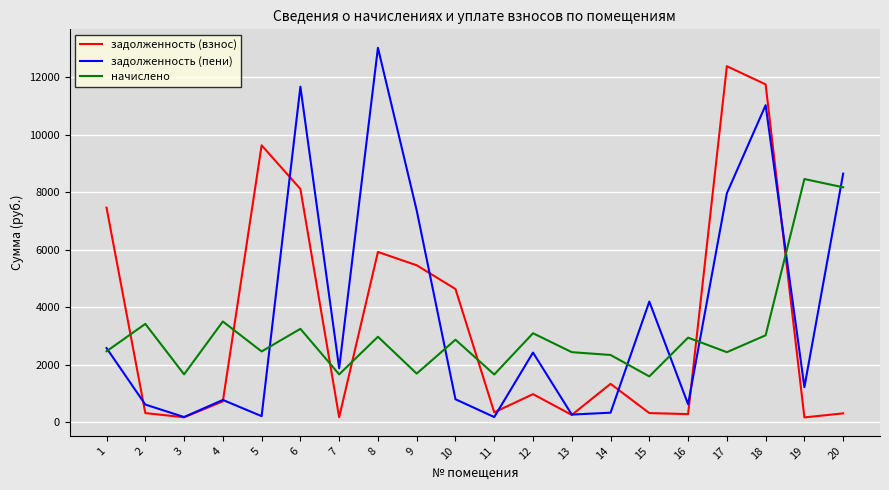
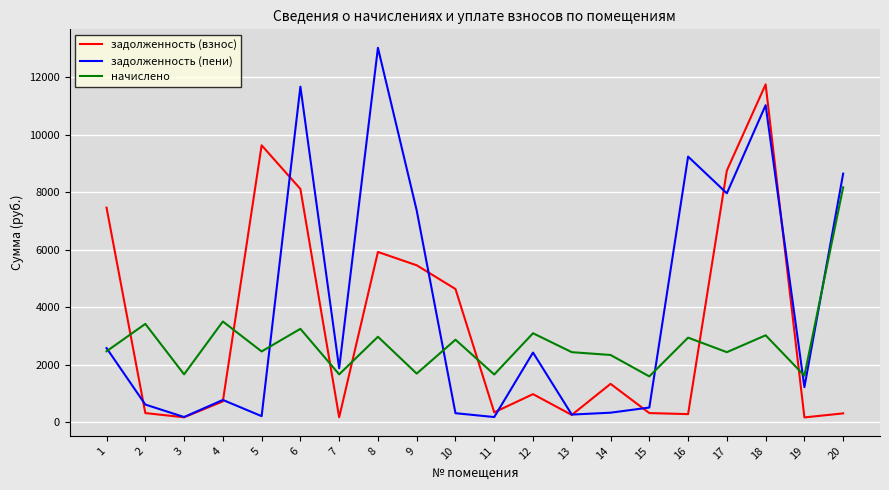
  {
    "задолженность (взнос)": {
      "1": 7500,
      "2": 300,
      "5": 9600,
      "6": 8100,
      "7": 200,
      "8": 5900,
      "9": 5500,
      "10": 4600,
      "11": 300,
      "12": 1000,
      "14": 1300,
      "15": 300,
      "16": 300,
-     "17": 12400,
+     "17": 8800,
      "18": 11700,
      "19": 200,
      "20": 300
    },
    "задолженность (пени)": {
      "1": 2600,
      "2": 600,
      "5": 200,
      "6": 11700,
      "7": 1900,
      "8": 13000,
      "9": 7400,
-     "10": 800,
+     "10": 300,
      "11": 200,
      "12": 2400,
      "14": 300,
-     "15": 4200,
-     "16": 600,
+     "15": 500,
+     "16": 9200,
      "17": 8000,
      "18": 11000,
      "19": 1200,
      "20": 8600
    },
    "начислено": {
      "1": 2500,
      "2": 3400,
      "3": 1700,
      "4": 3500,
      "5": 2500,
      "6": 3300,
      "7": 1700,
      "8": 3000,
      "9": 1700,
      "10": 2900,
      "11": 1700,
      "12": 3100,
      "13": 2400,
      "14": 2300,
      "15": 1600,
      "16": 2900,
      "17": 2400,
      "18": 3000,
-     "19": 8500,
+     "19": 1600,
      "20": 8200
    }
  }
